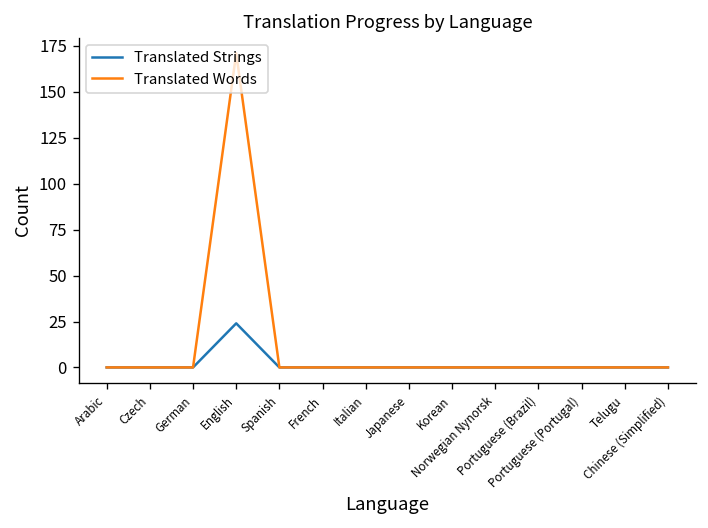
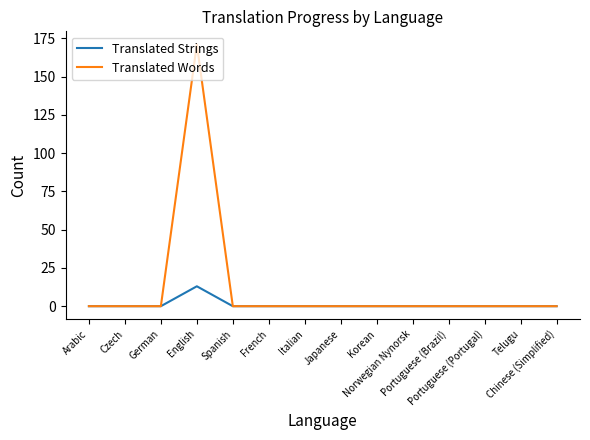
  {
    "Translated Strings": {
-     "English": 24
+     "English": 13
    }
  }
